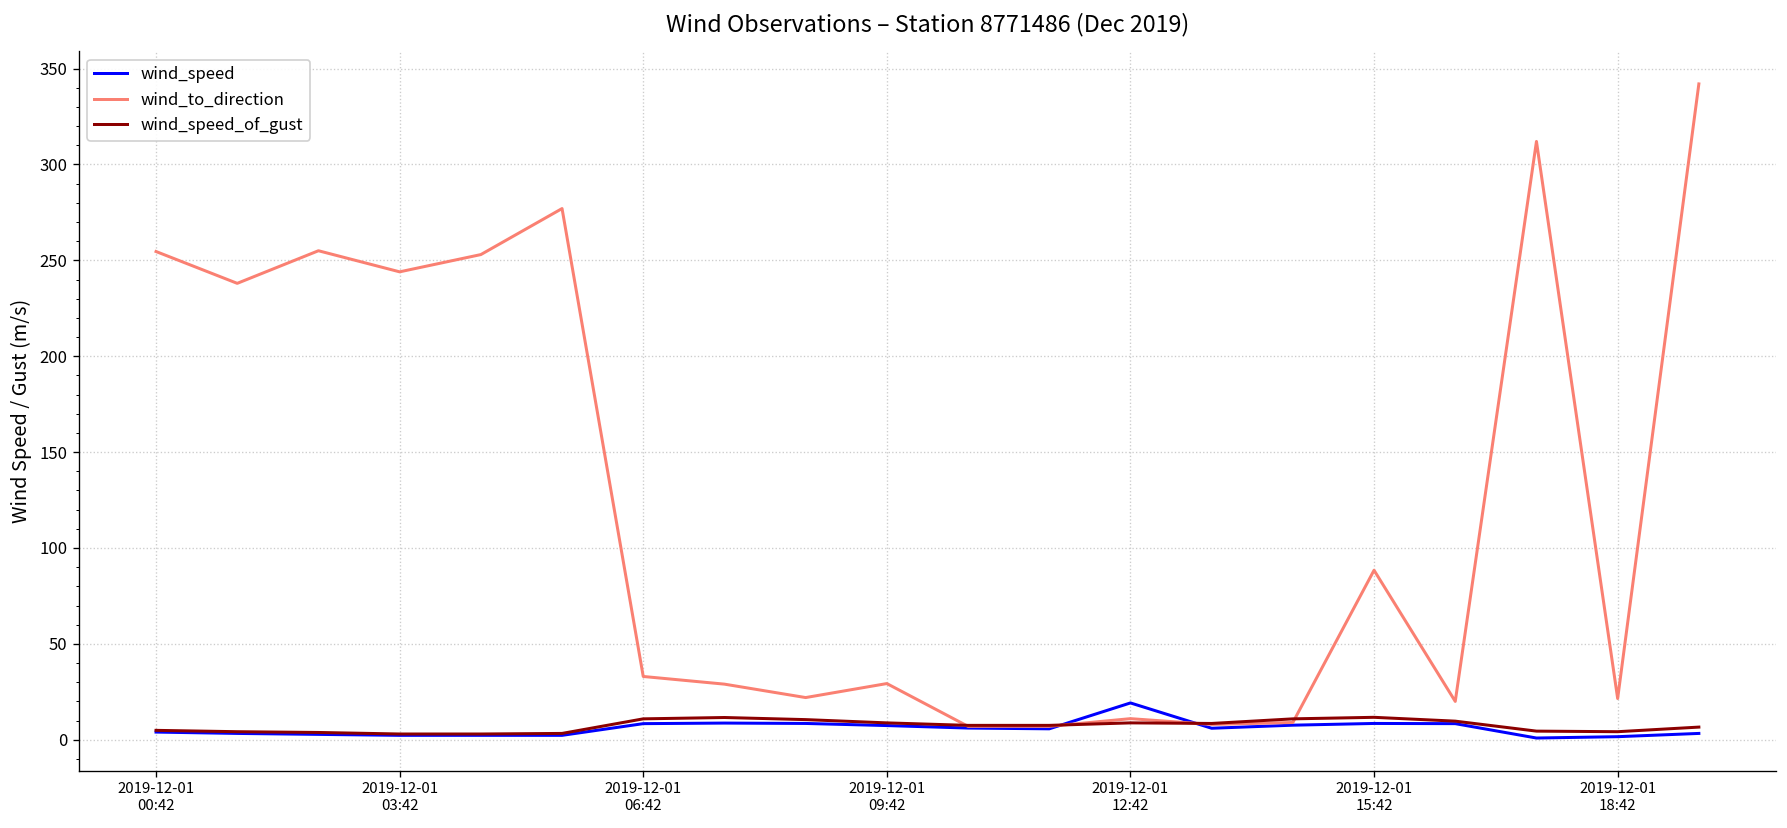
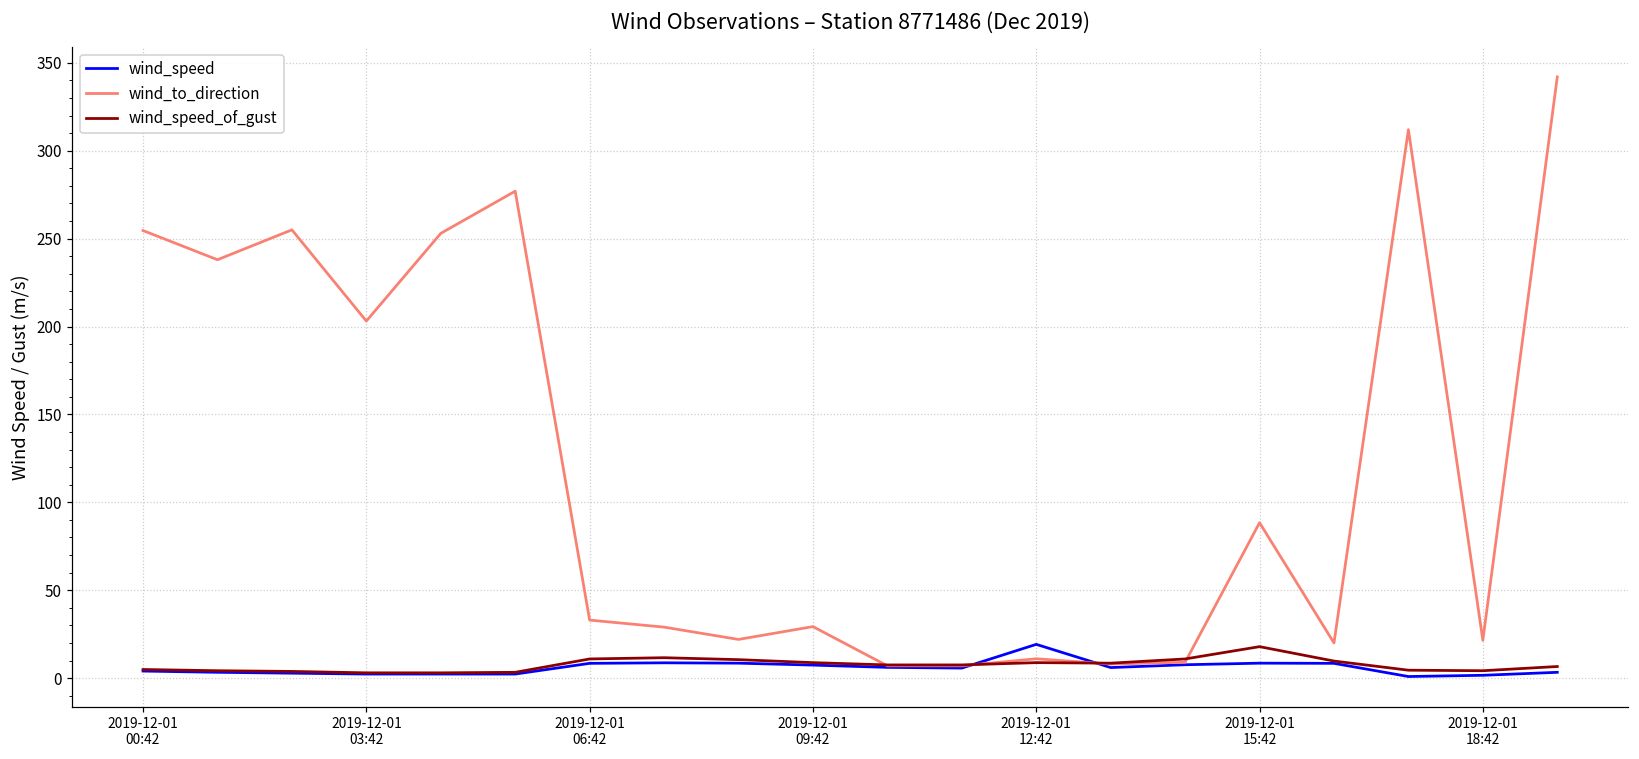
  {
    "wind_speed": {
      "2019-12-01 06:42": 8,
      "2019-12-01 12:42": 19,
      "2019-12-01 15:42": 9,
      "2019-12-01 18:42": 2
    },
    "wind_to_direction": {
      "2019-12-01 00:42": 255,
-     "2019-12-01 03:42": 244,
+     "2019-12-01 03:42": 203,
      "2019-12-01 06:42": 33,
      "2019-12-01 09:42": 29,
      "2019-12-01 12:42": 11,
      "2019-12-01 15:42": 88,
      "2019-12-01 18:42": 22
    },
    "wind_speed_of_gust": {
      "2019-12-01 06:42": 11,
      "2019-12-01 12:42": 9,
-     "2019-12-01 15:42": 12,
+     "2019-12-01 15:42": 18,
      "2019-12-01 18:42": 4
    }
  }
